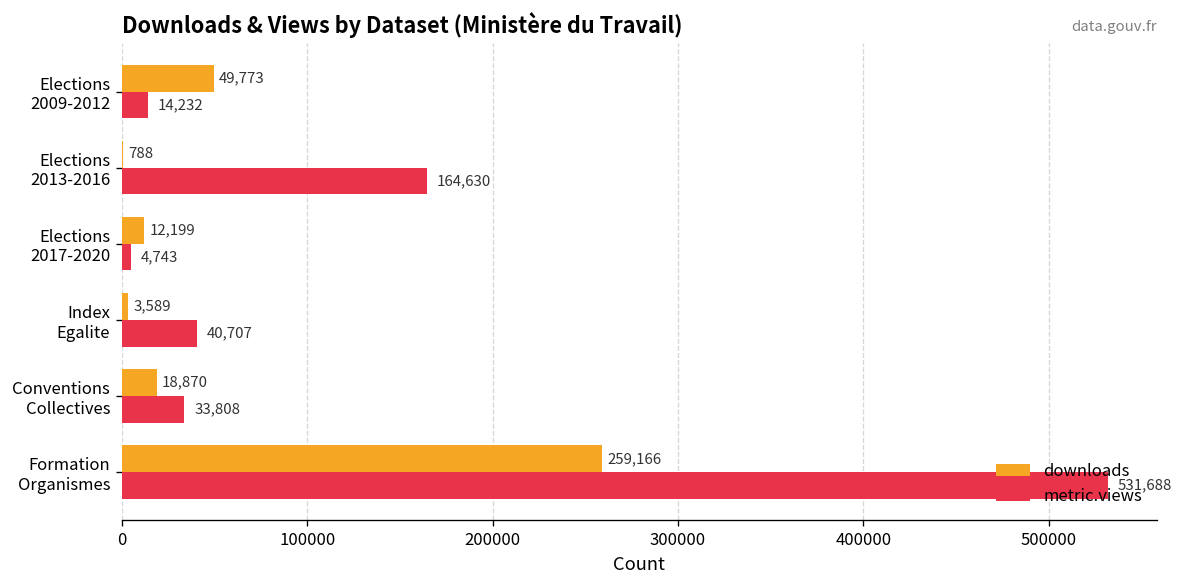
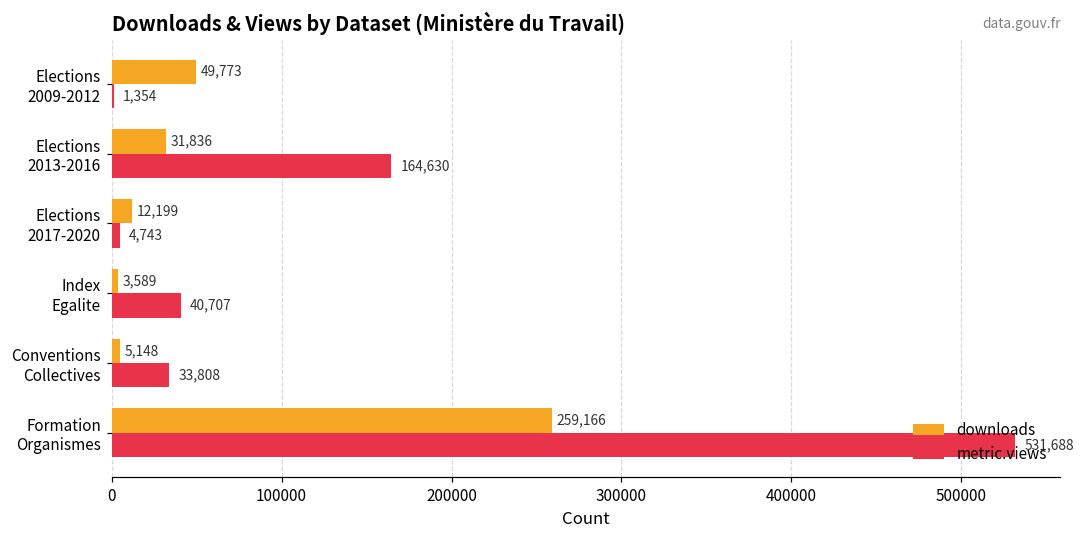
  {
    "downloads": {
      "Elections 2009-2012": "49,773",
-     "Elections 2013-2016": "788",
+     "Elections 2013-2016": "31,836",
      "Elections 2017-2020": "12,199",
      "Index Egalite": "3,589",
-     "Conventions Collectives": "18,870",
+     "Conventions Collectives": "5,148",
      "Formation Organismes": "259,166"
    },
    "metric.views": {
-     "Elections 2009-2012": "14,232",
+     "Elections 2009-2012": "1,354",
      "Elections 2013-2016": "164,630",
      "Elections 2017-2020": "4,743",
      "Index Egalite": "40,707",
      "Conventions Collectives": "33,808",
      "Formation Organismes": "531,688"
    }
  }
